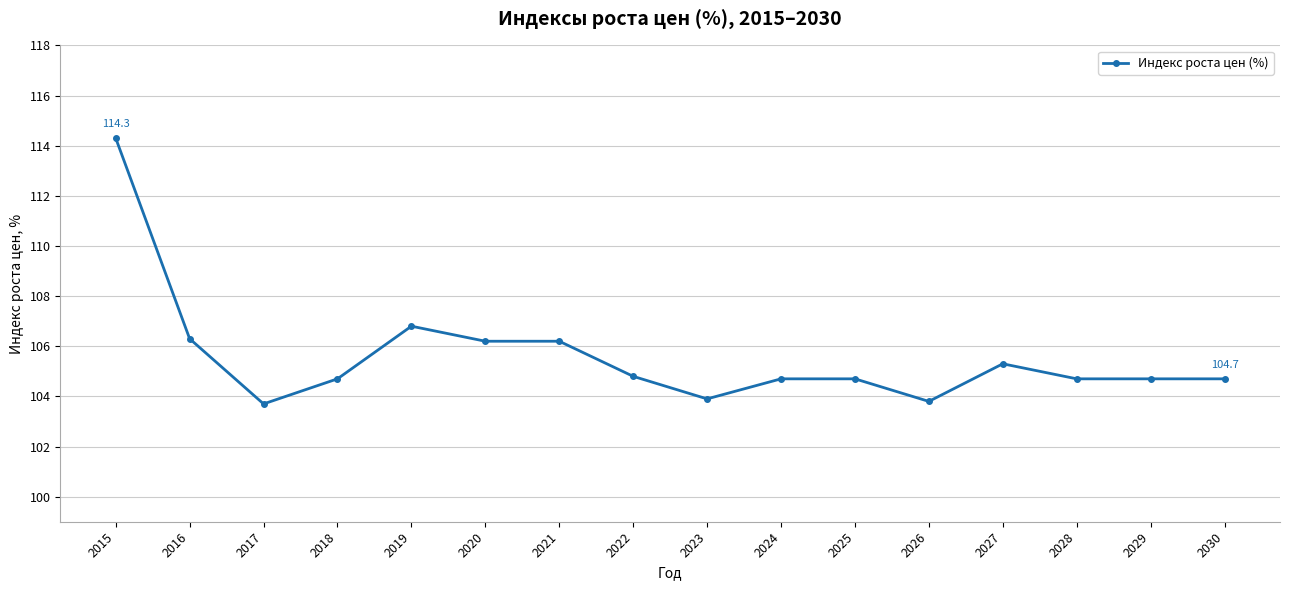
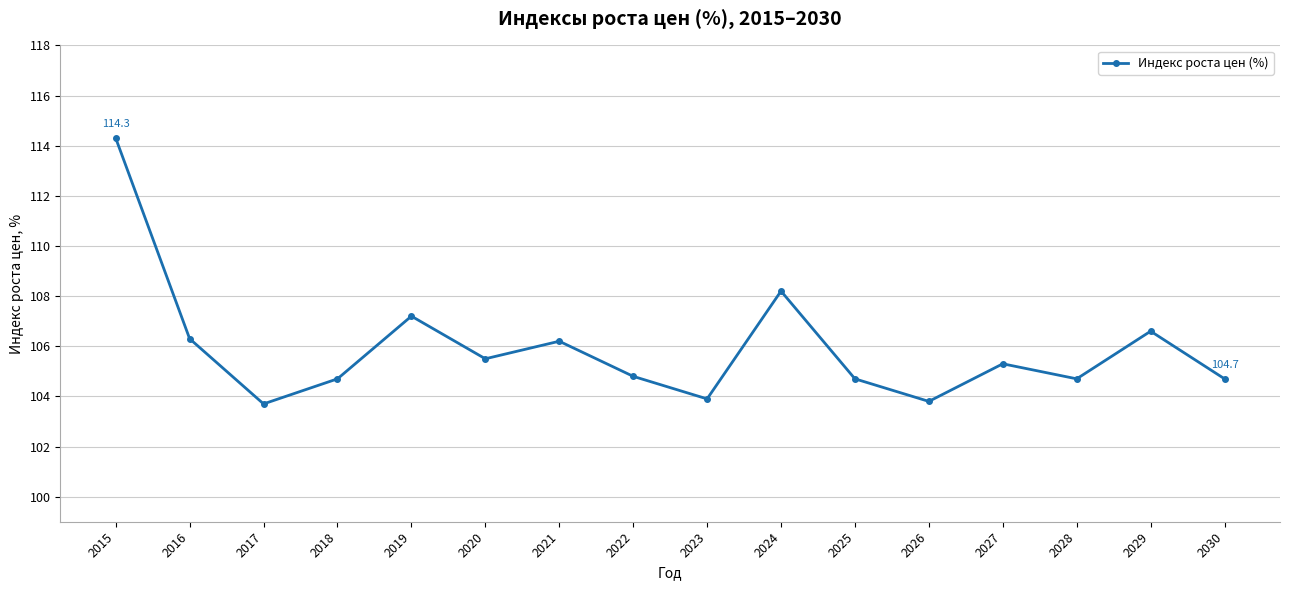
  {
    "2016": 106.3,
    "2017": 103.7,
    "2018": 104.7,
-   "2019": 106.8,
-   "2020": 106.2,
+   "2019": 107.2,
+   "2020": 105.5,
    "2021": 106.2,
    "2022": 104.8,
    "2023": 103.9,
-   "2024": 104.7,
+   "2024": 108.2,
    "2025": 104.7,
    "2026": 103.8,
    "2027": 105.3,
    "2028": 104.7,
-   "2029": 104.7
+   "2029": 106.6
  }
